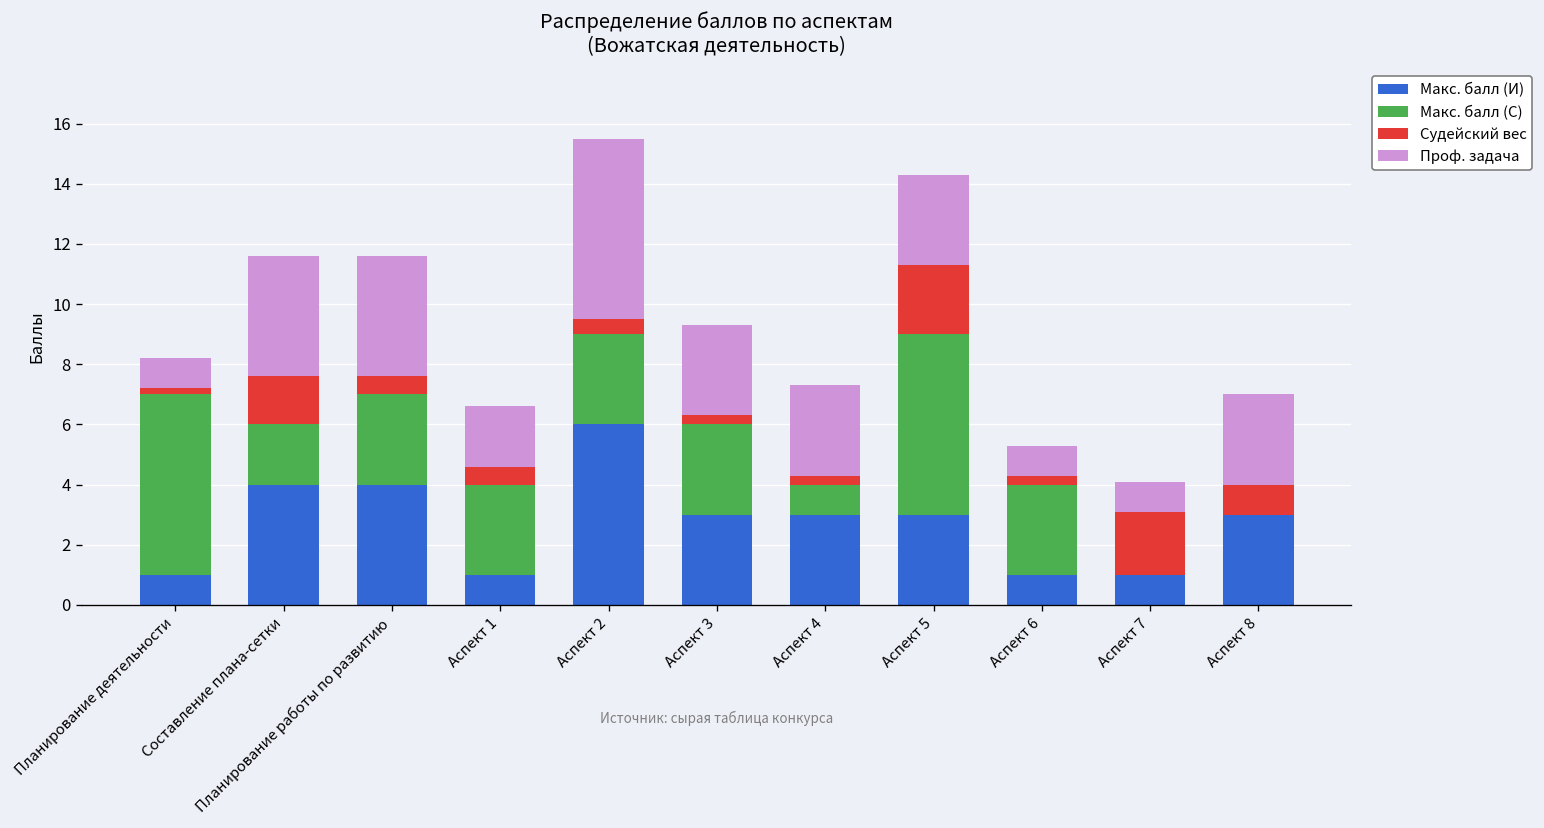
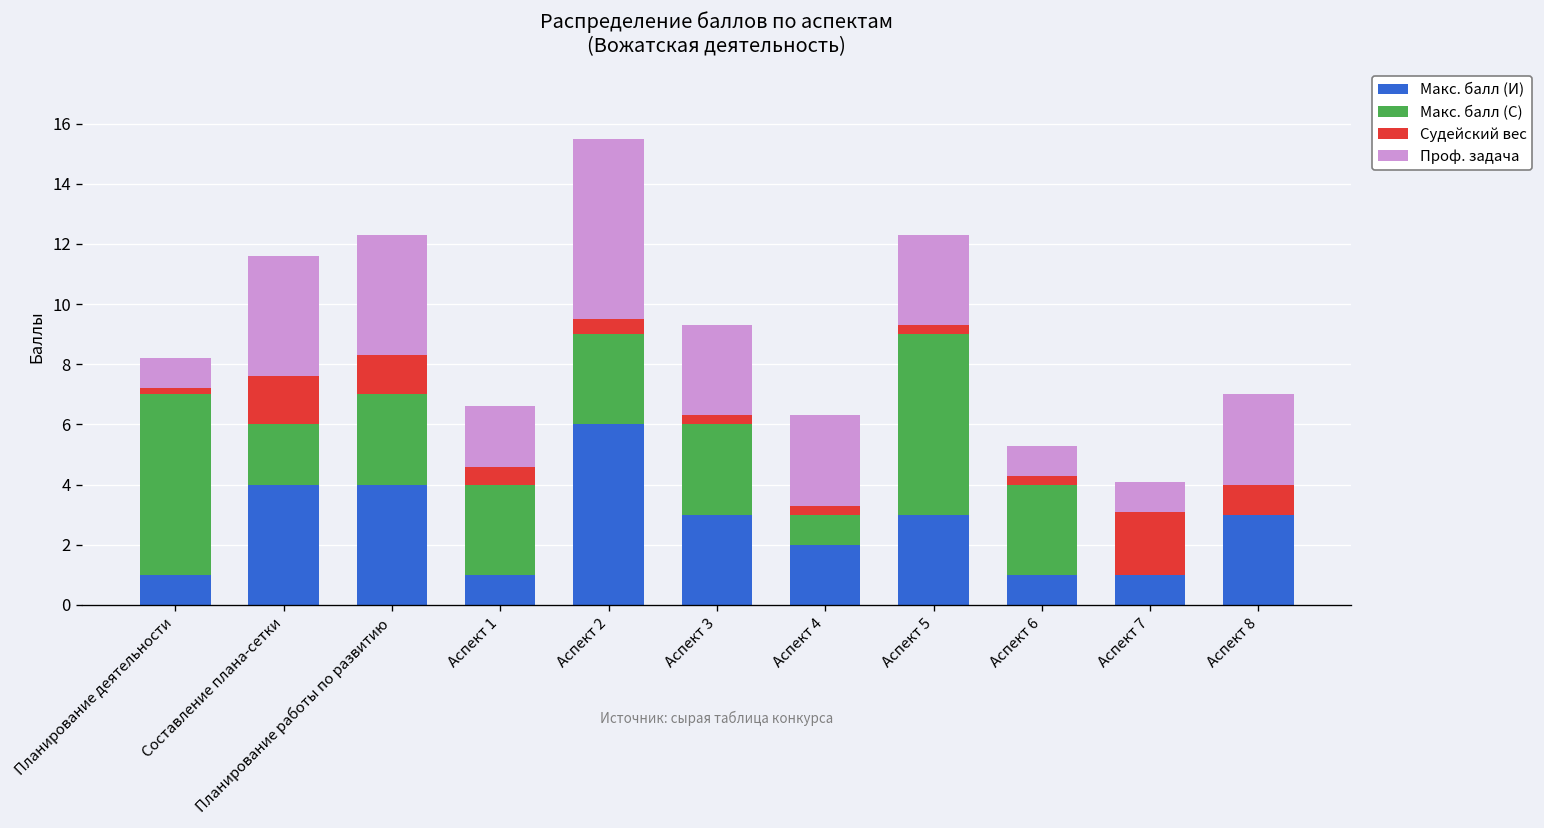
  {
    "Макс. балл (И)": {
      "Планирование деятельности": 1,
      "Составление плана-сетки": 4,
      "Планирование работы по развитию": 4,
      "Аспект 1": 1,
      "Аспект 2": 6,
      "Аспект 3": 3,
-     "Аспект 4": 3,
+     "Аспект 4": 2,
      "Аспект 5": 3,
      "Аспект 6": 1,
      "Аспект 7": 1,
      "Аспект 8": 3
    },
    "Макс. балл (С)": {
      "Планирование деятельности": 6.0,
      "Составление плана-сетки": 2.0,
      "Планирование работы по развитию": 3.0,
      "Аспект 1": 3.0,
      "Аспект 2": 3.0,
      "Аспект 3": 3.0,
      "Аспект 4": 1.0,
      "Аспект 5": 6.0,
      "Аспект 6": 3.0,
      "Аспект 7": 0.0,
      "Аспект 8": 0.0
    },
    "Судейский вес": {
      "Планирование деятельности": 0.2,
      "Составление плана-сетки": 1.6,
-     "Планирование работы по развитию": 0.6,
+     "Планирование работы по развитию": 1.3,
      "Аспект 1": 0.6,
      "Аспект 2": 0.5,
      "Аспект 3": 0.3,
      "Аспект 4": 0.3,
-     "Аспект 5": 2.3,
+     "Аспект 5": 0.3,
      "Аспект 6": 0.3,
      "Аспект 7": 2.1,
      "Аспект 8": 1.0
    },
    "Проф. задача": {
      "Планирование деятельности": 1.0,
      "Составление плана-сетки": 4.0,
      "Планирование работы по развитию": 4.0,
      "Аспект 1": 2.0,
      "Аспект 2": 6.0,
      "Аспект 3": 3.0,
      "Аспект 4": 3.0,
      "Аспект 5": 3.0,
      "Аспект 6": 1.0,
      "Аспект 7": 1.0,
      "Аспект 8": 3.0
    }
  }
